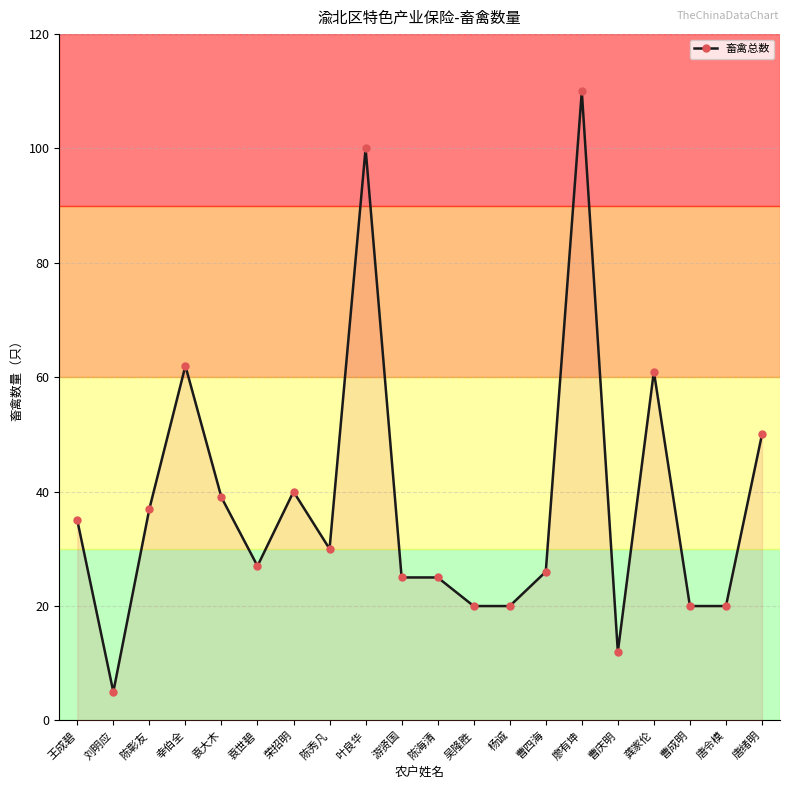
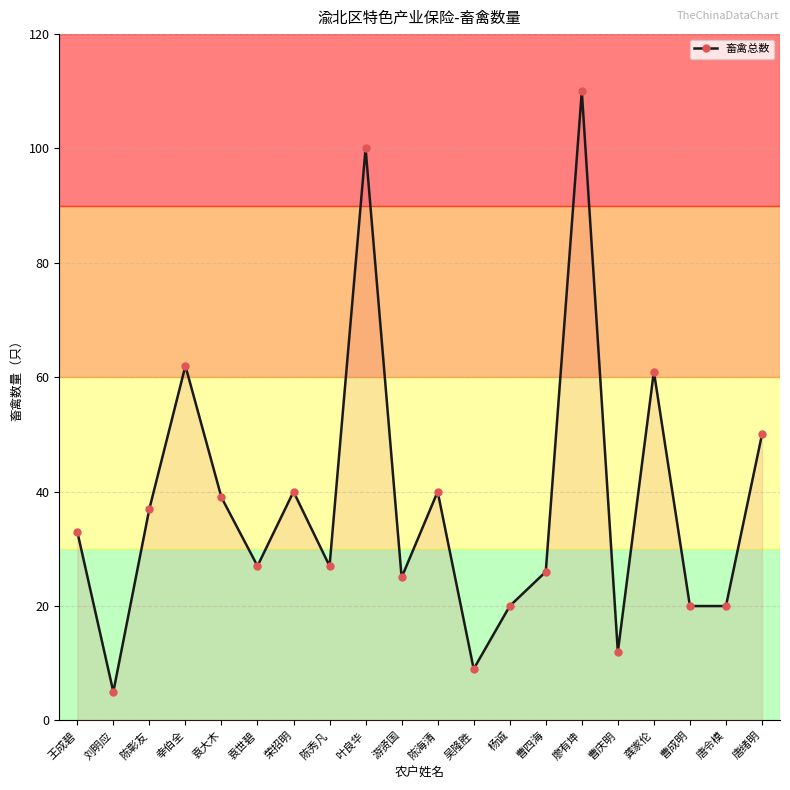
  {
-   "王成碧": 35,
+   "王成碧": 33,
    "刘明应": 5,
    "陈彰友": 37,
    "幸伯全": 62,
    "袁大木": 39,
    "袁世碧": 27,
    "荣招明": 40,
-   "陈秀凡": 30,
+   "陈秀凡": 27,
    "叶良华": 100,
    "游贤国": 25,
-   "陈海清": 25,
-   "吴隆胜": 20,
+   "陈海清": 40,
+   "吴隆胜": 9,
    "杨诚": 20,
    "曹四海": 26,
    "廖有坤": 110,
    "曹庆明": 12,
    "龚家伦": 61,
    "曹成明": 20,
    "唐令模": 20,
    "唐绪明": 50
  }
